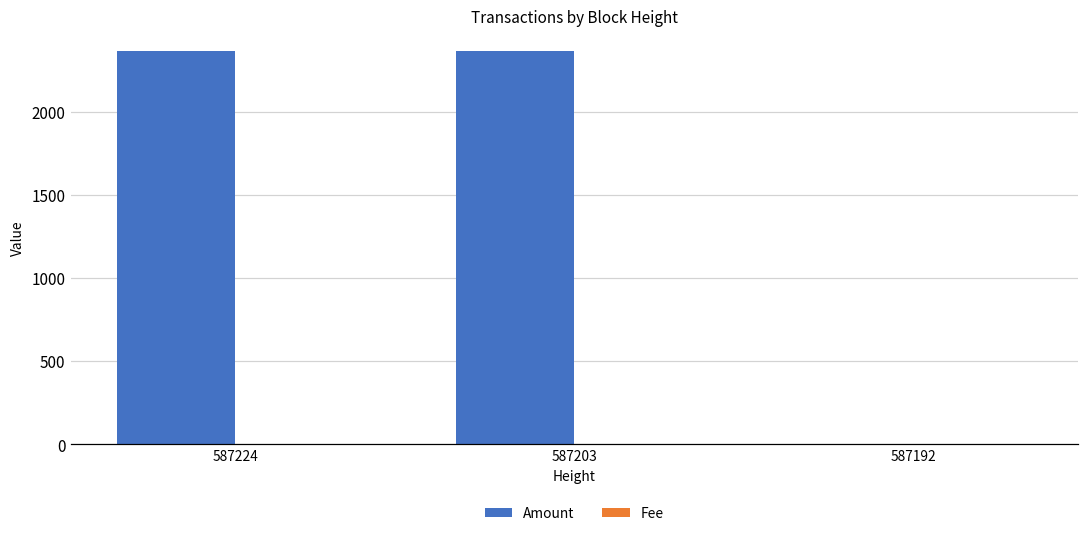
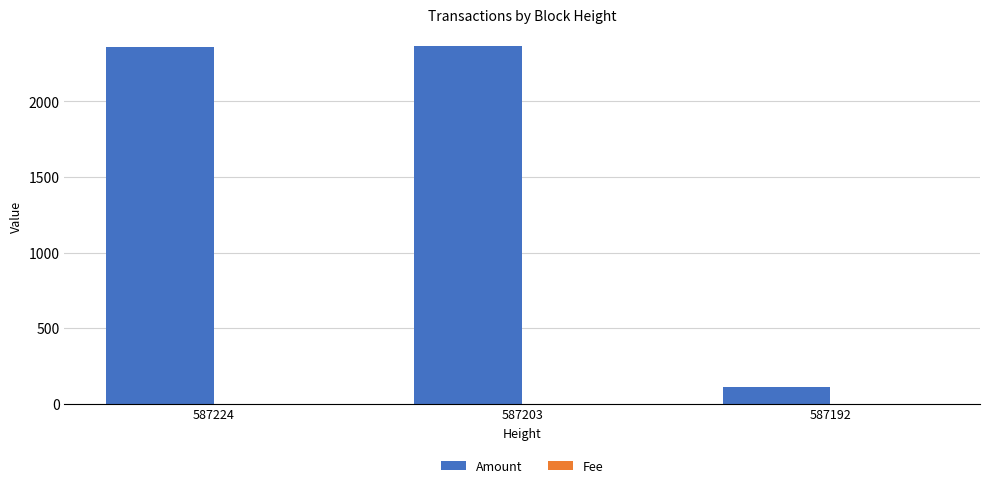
  {
    "Amount": {
      "587224": 2360,
      "587203": 2360,
-     "587192": 0
+     "587192": 110
    }
  }
